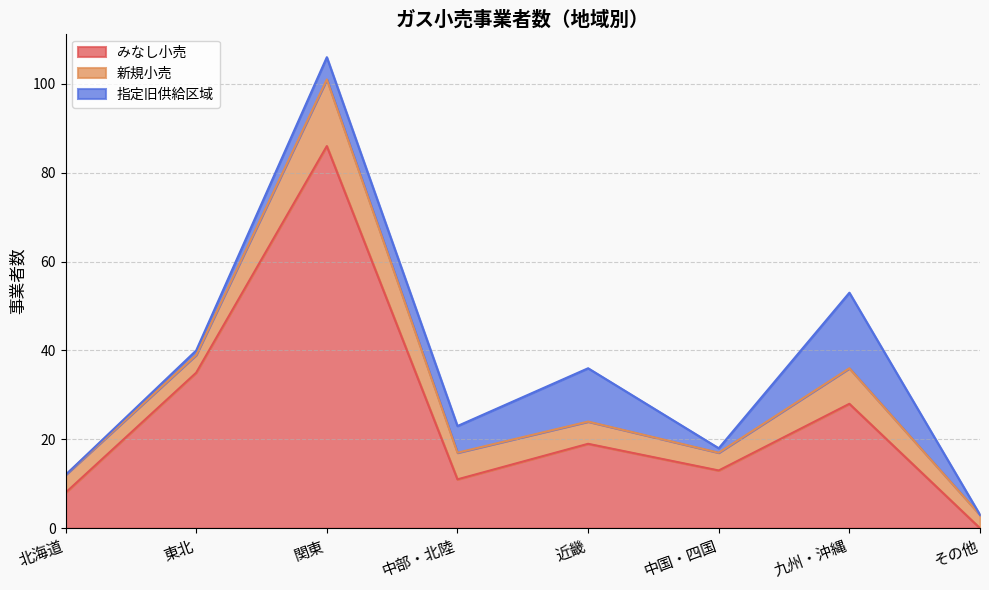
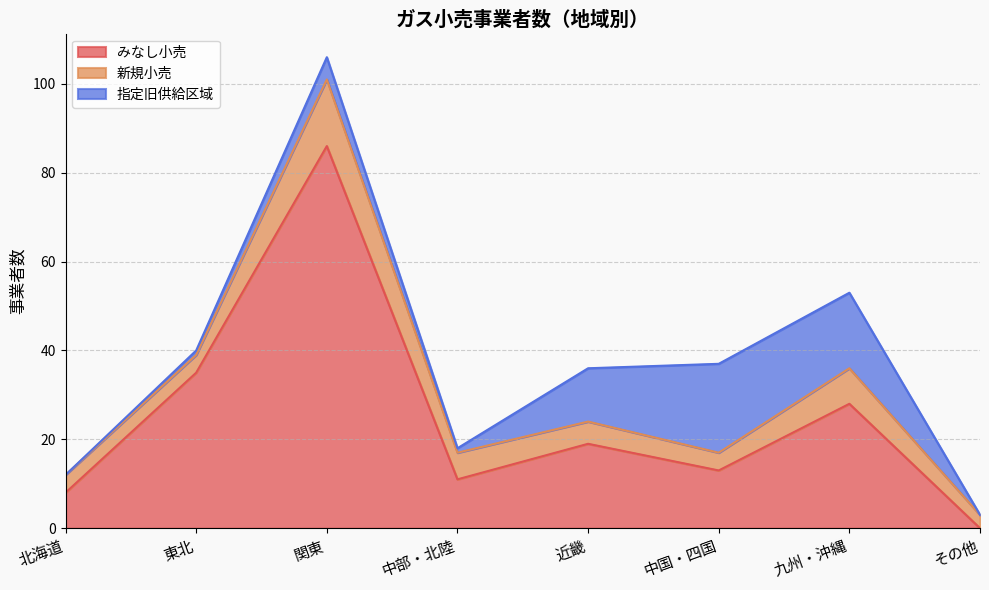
  {
    "指定旧供給区域": {
      "東北": 1,
      "関東": 5,
-     "中部・北陸": 6,
+     "中部・北陸": 1,
      "近畿": 12,
-     "中国・四国": 1,
+     "中国・四国": 20,
      "九州・沖縄": 17
    }
  }
